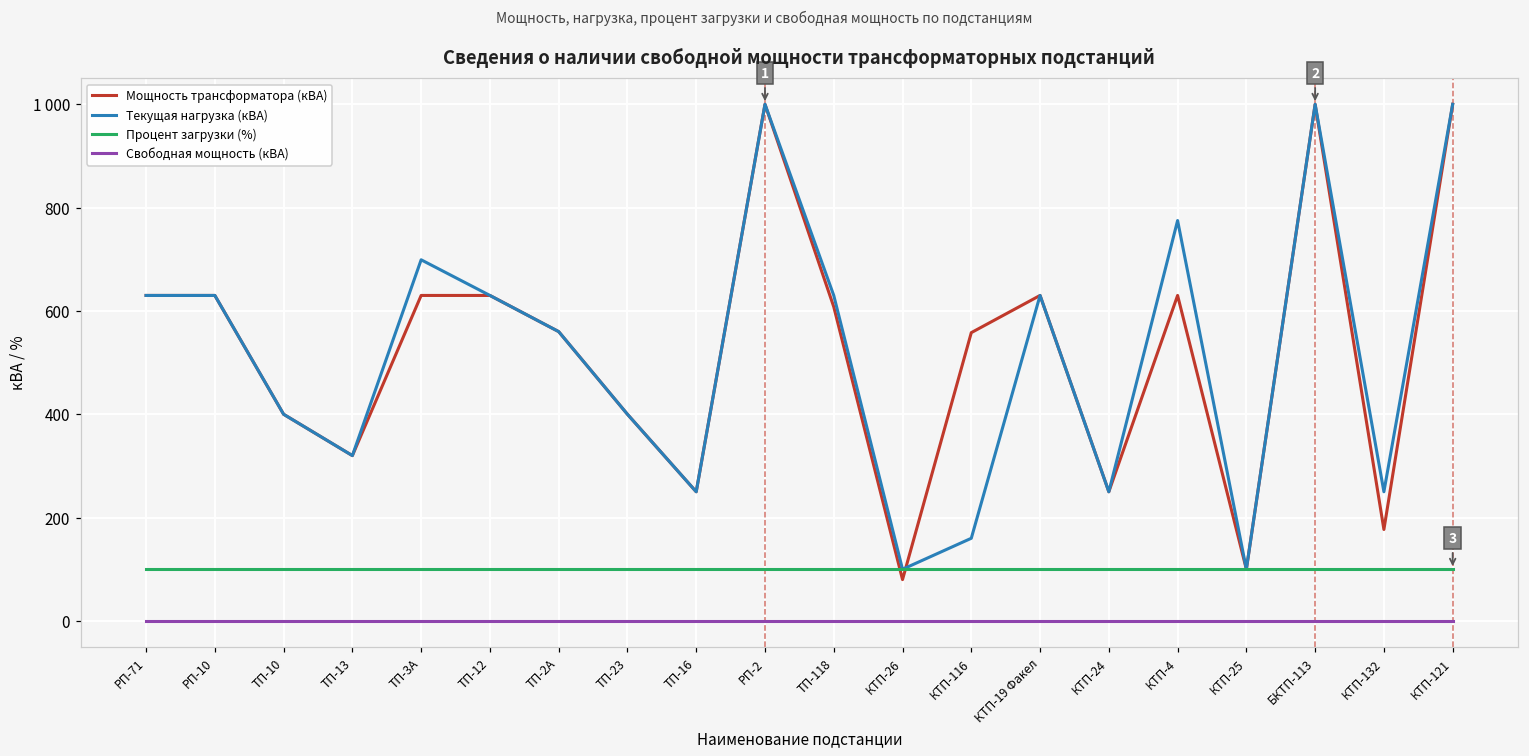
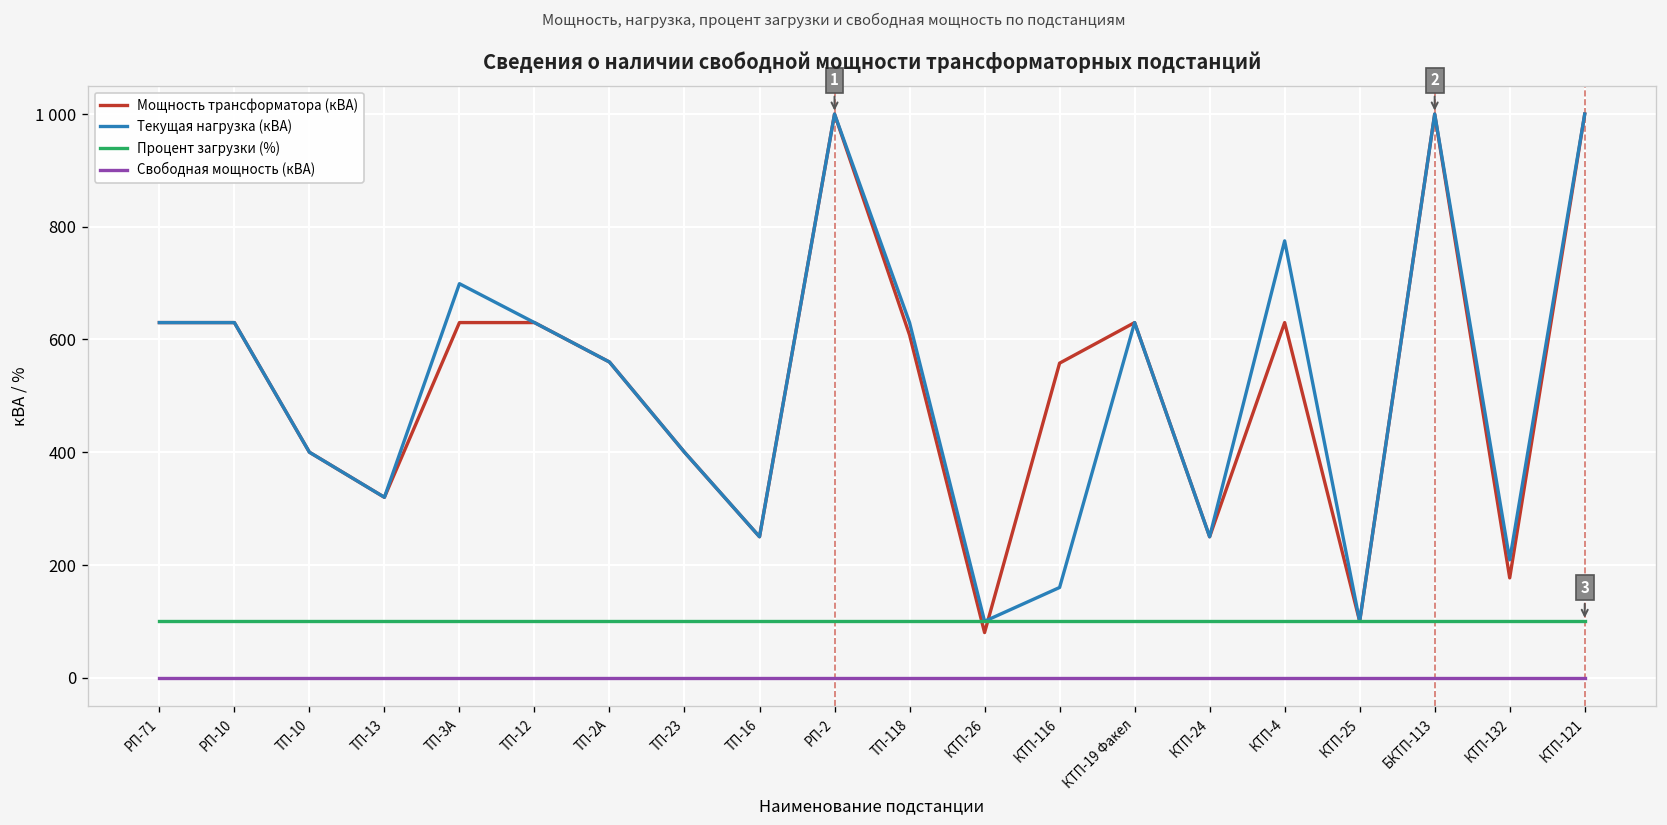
  {
    "Мощность трансформатора (кВА)": {
      "ТП-3А": 630,
      "ТП-118": 610,
      "КТП-26": 80,
      "КТП-116": 560,
      "КТП-4": 630,
      "КТП-132": 180
    },
    "Текущая нагрузка (кВА)": {
      "ТП-3А": 700,
      "ТП-118": 630,
      "КТП-116": 160,
      "КТП-4": 780,
-     "КТП-132": 250
+     "КТП-132": 210
    },
    "Процент загрузки (%)": {
      "РП-71": 100,
      "РП-10": 100,
      "ТП-10": 100,
      "ТП-13": 100,
      "ТП-3А": 100,
      "ТП-12": 100,
      "ТП-2А": 100,
      "ТП-23": 100,
      "ТП-16": 100,
      "РП-2": 100,
      "ТП-118": 100,
      "КТП-116": 100,
      "КТП-19 Факел": 100,
      "КТП-24": 100,
      "КТП-4": 100,
      "БКТП-113": 100,
      "КТП-132": 100
    },
    "Свободная мощность (кВА)": {
      "РП-71": 0,
      "РП-10": 0,
      "ТП-10": 0,
      "ТП-13": 0,
      "ТП-3А": 0,
      "ТП-12": 0,
      "ТП-2А": 0,
      "ТП-23": 0,
      "ТП-16": 0,
      "РП-2": 0,
      "ТП-118": 0,
      "КТП-26": 0,
      "КТП-116": 0,
      "КТП-19 Факел": 0,
      "КТП-24": 0,
      "КТП-4": 0,
      "КТП-25": 0,
      "БКТП-113": 0,
      "КТП-132": 0,
      "КТП-121": 0
    }
  }
